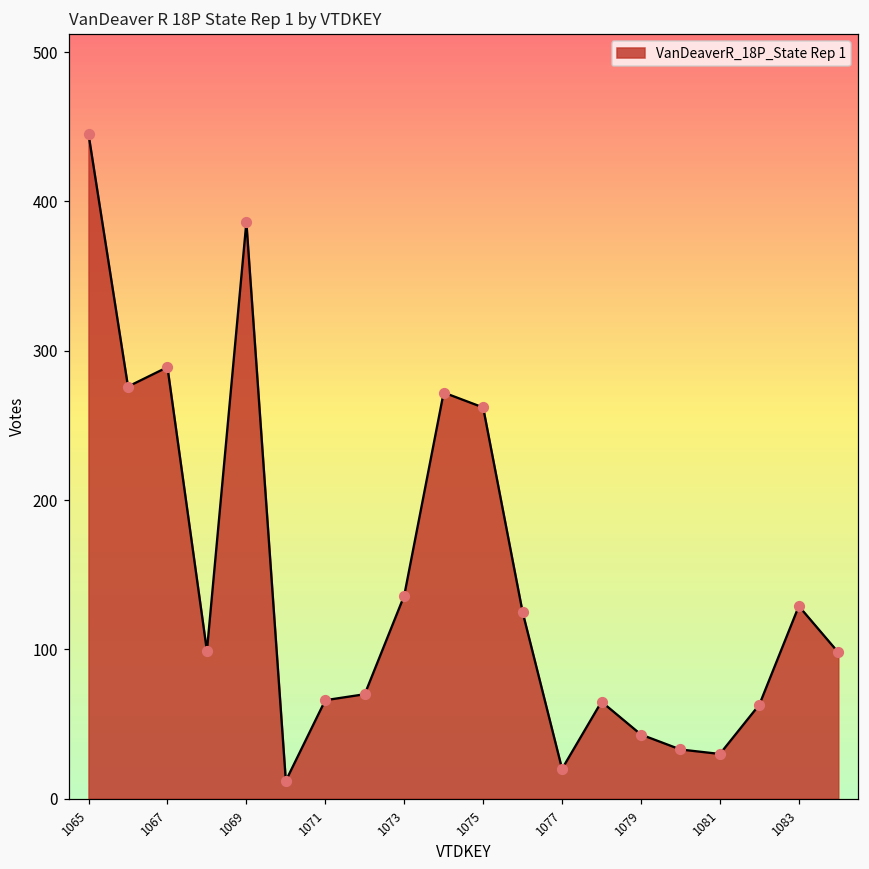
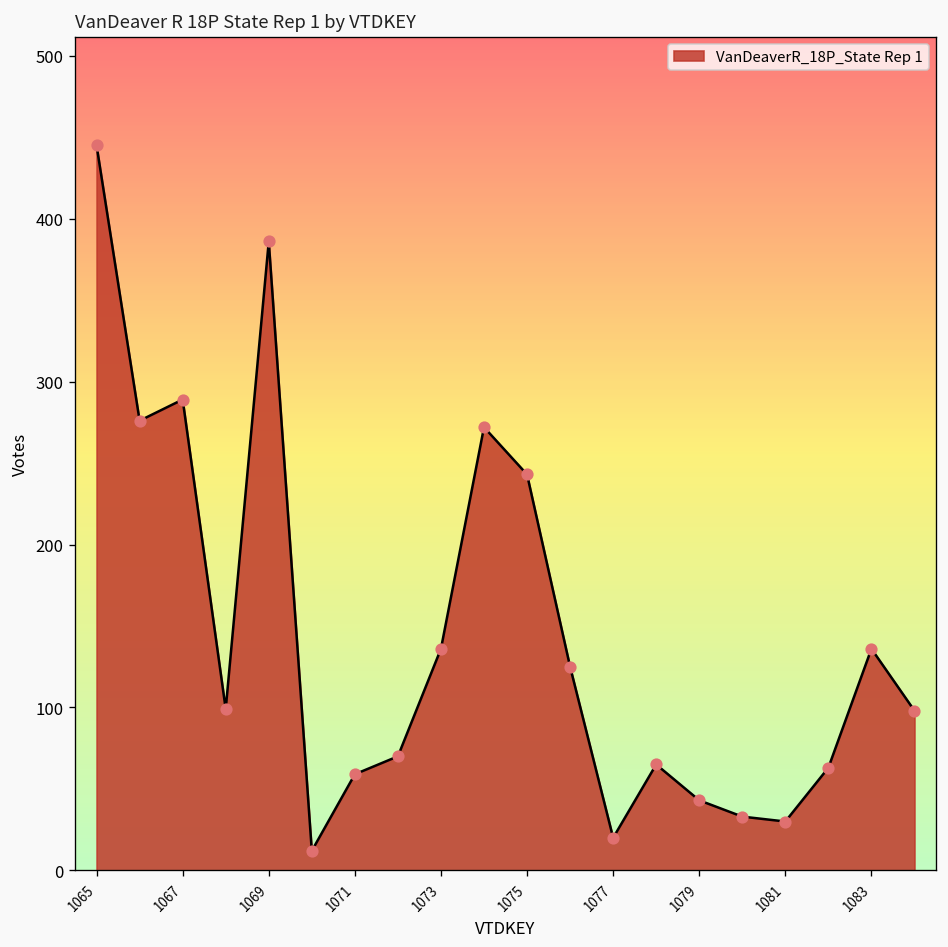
  {
    "1065": 445,
    "1067": 289,
    "1069": 386,
-   "1071": 66,
+   "1071": 59,
    "1073": 136,
-   "1075": 262,
+   "1075": 243,
    "1077": 20,
    "1079": 43,
    "1081": 30,
-   "1083": 129
+   "1083": 136
  }
